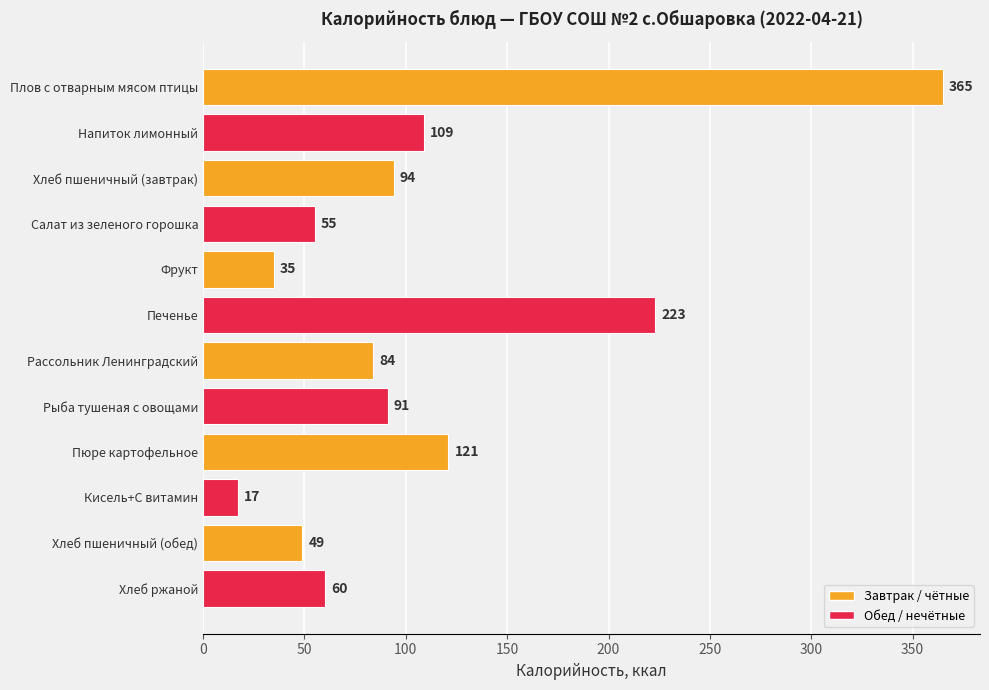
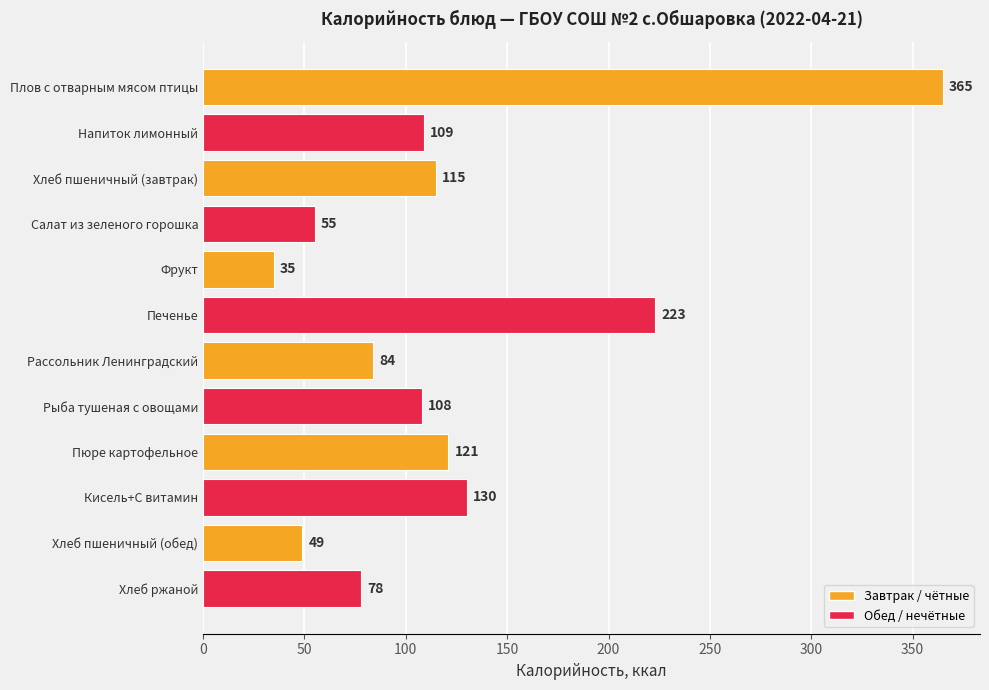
  {
    "Плов с отварным мясом птицы": 365,
    "Напиток лимонный": 109,
-   "Хлеб пшеничный (завтрак)": 94,
+   "Хлеб пшеничный (завтрак)": 115,
    "Салат из зеленого горошка": 55,
    "Фрукт": 35,
    "Печенье": 223,
    "Рассольник Ленинградский": 84,
-   "Рыба тушеная с овощами": 91,
+   "Рыба тушеная с овощами": 108,
    "Пюре картофельное": 121,
-   "Кисель+С витамин": 17,
+   "Кисель+С витамин": 130,
    "Хлеб пшеничный (обед)": 49,
-   "Хлеб ржаной": 60
+   "Хлеб ржаной": 78
  }
